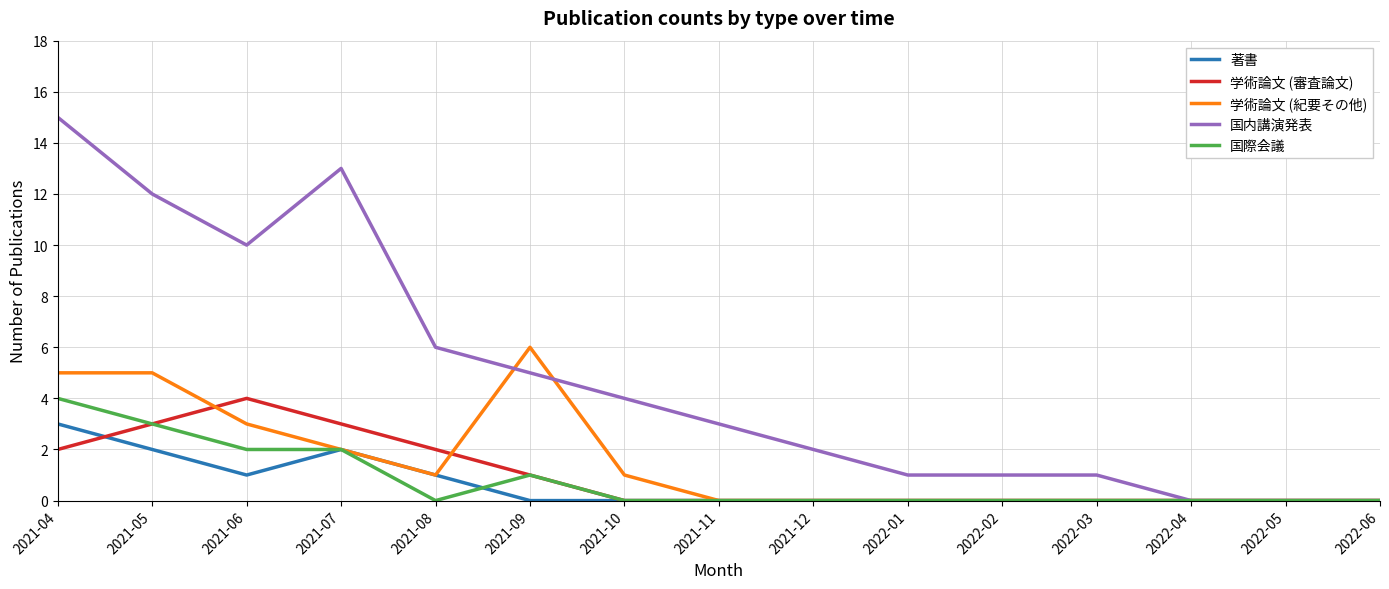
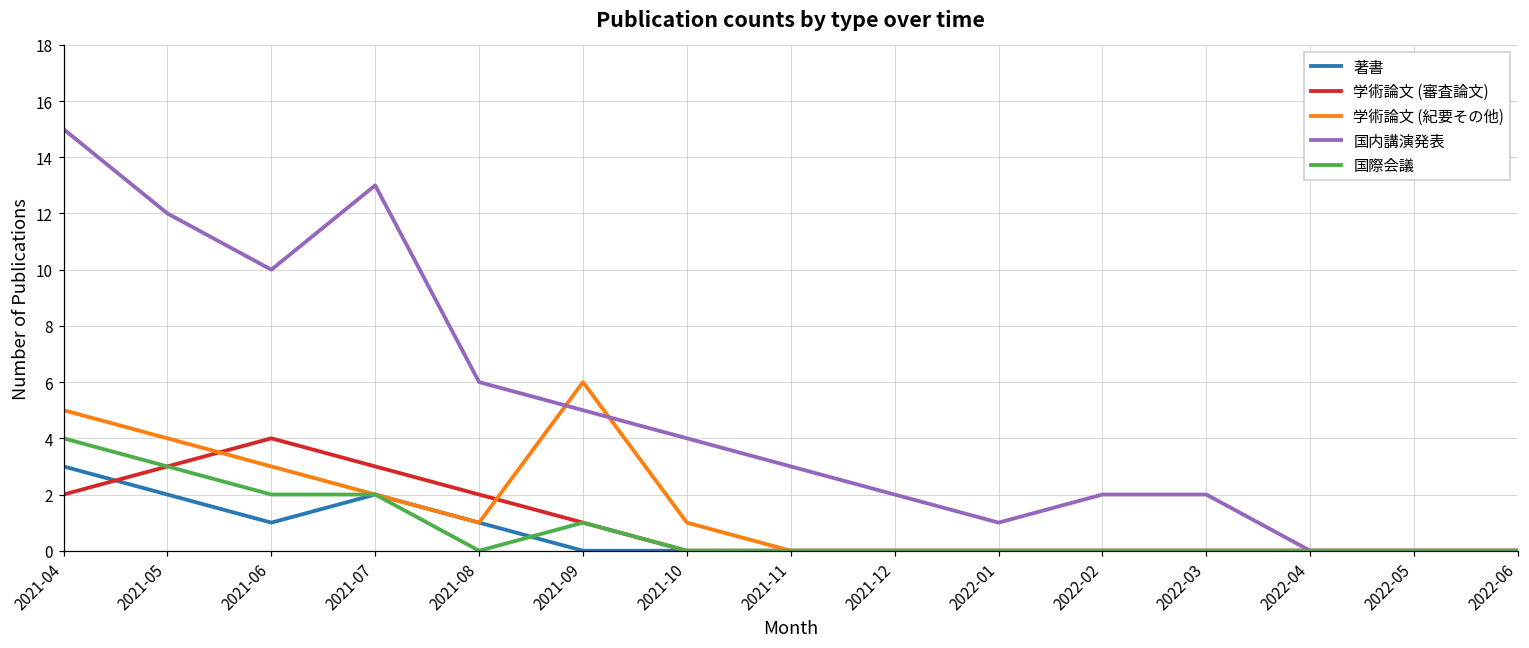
  {
    "著書": {
      "2021-04": 3,
      "2021-05": 2,
      "2021-06": 1,
      "2021-09": 0
    },
    "学術論文 (審査論文)": {
      "2021-04": 2,
      "2021-06": 4,
      "2021-07": 3,
      "2021-08": 2
    },
    "学術論文 (紀要その他)": {
      "2021-04": 5,
-     "2021-05": 5,
+     "2021-05": 4,
      "2021-06": 3,
      "2021-09": 6,
      "2021-10": 1
    },
    "国内講演発表": {
      "2021-04": 15,
      "2021-05": 12,
      "2021-06": 10,
      "2021-07": 13,
      "2021-08": 6,
      "2021-09": 5,
      "2021-10": 4,
      "2021-11": 3,
      "2021-12": 2,
      "2022-01": 1,
-     "2022-02": 1,
-     "2022-03": 1
+     "2022-02": 2,
+     "2022-03": 2
    },
    "国際会議": {
      "2021-04": 4,
      "2021-06": 2,
      "2021-08": 0
    }
  }
